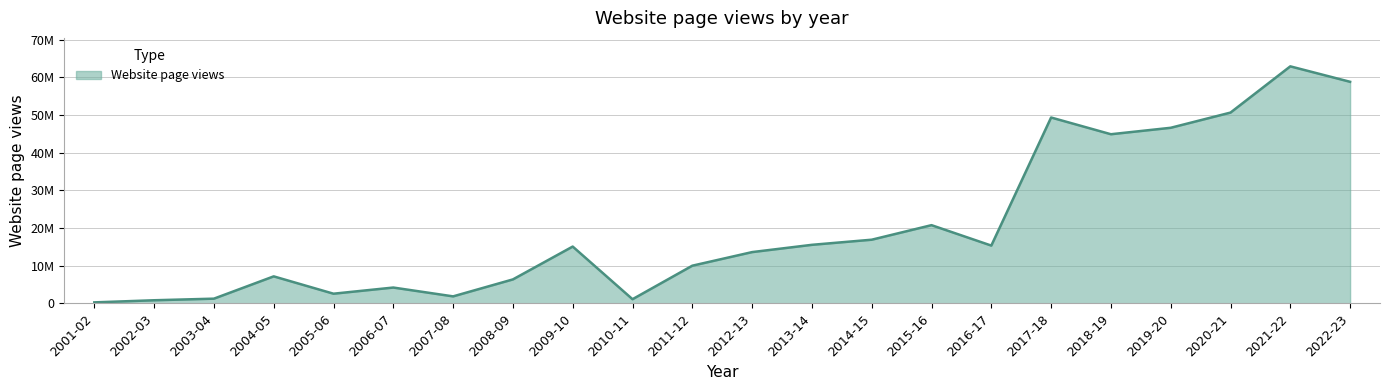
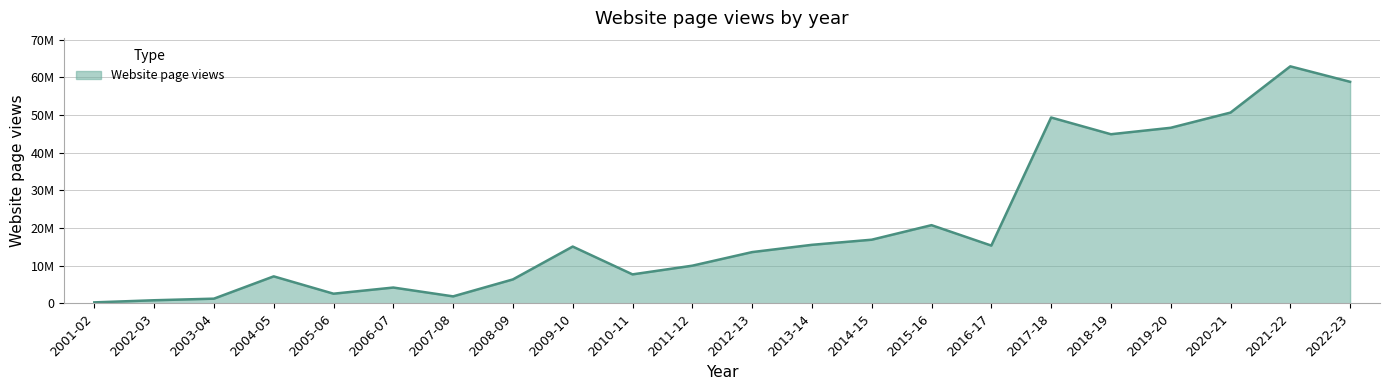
  {
    "2001-02": 0,
    "2002-03": 1000000,
    "2003-04": 1000000,
    "2004-05": 7000000,
    "2005-06": 3000000,
    "2006-07": 4000000,
    "2007-08": 2000000,
    "2008-09": 6000000,
    "2009-10": 15000000,
-   "2010-11": 1000000,
+   "2010-11": 8000000,
    "2011-12": 10000000,
    "2012-13": 14000000,
    "2013-14": 16000000,
    "2014-15": 17000000,
    "2015-16": 21000000,
    "2016-17": 15000000,
    "2017-18": 49000000,
    "2018-19": 45000000,
    "2019-20": 47000000,
    "2020-21": 51000000,
    "2021-22": 63000000,
    "2022-23": 59000000
  }
